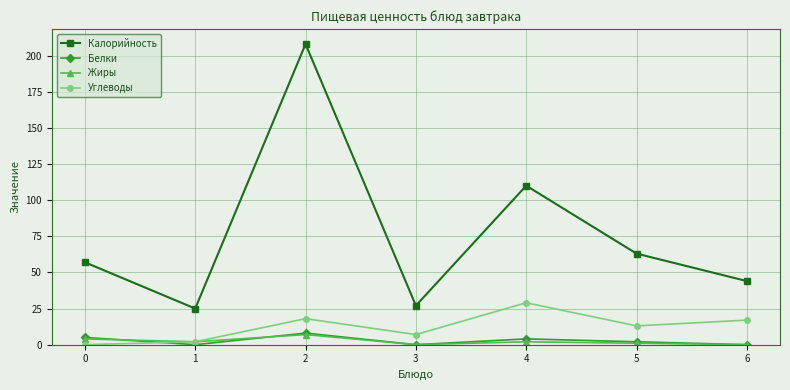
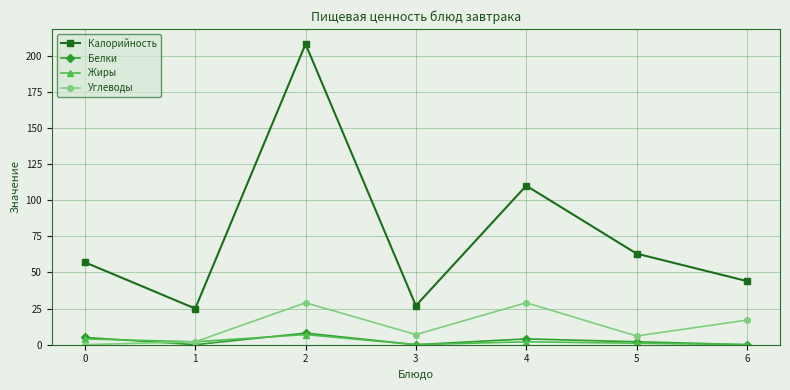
  {
    "Углеводы": {
      "0": 0,
-     "2": 18,
+     "2": 29,
      "3": 7,
      "4": 29,
-     "5": 13,
+     "5": 6,
      "6": 17
    }
  }
